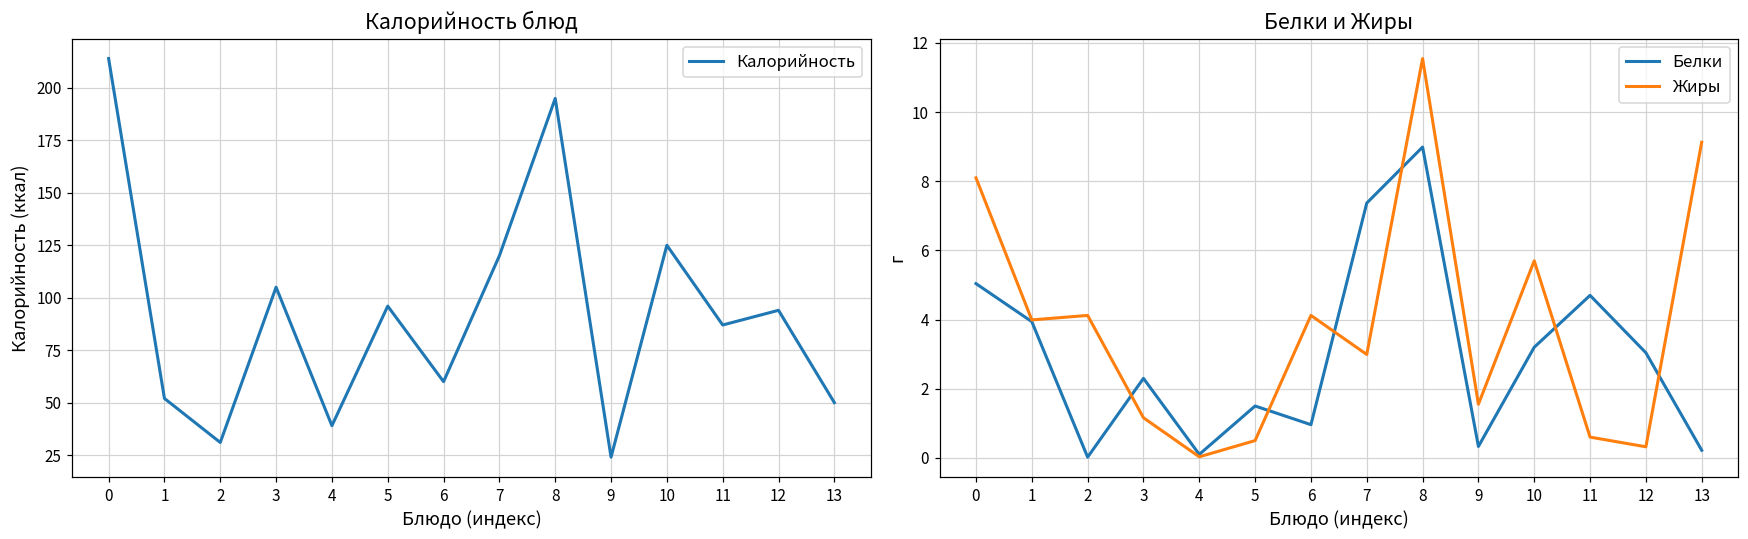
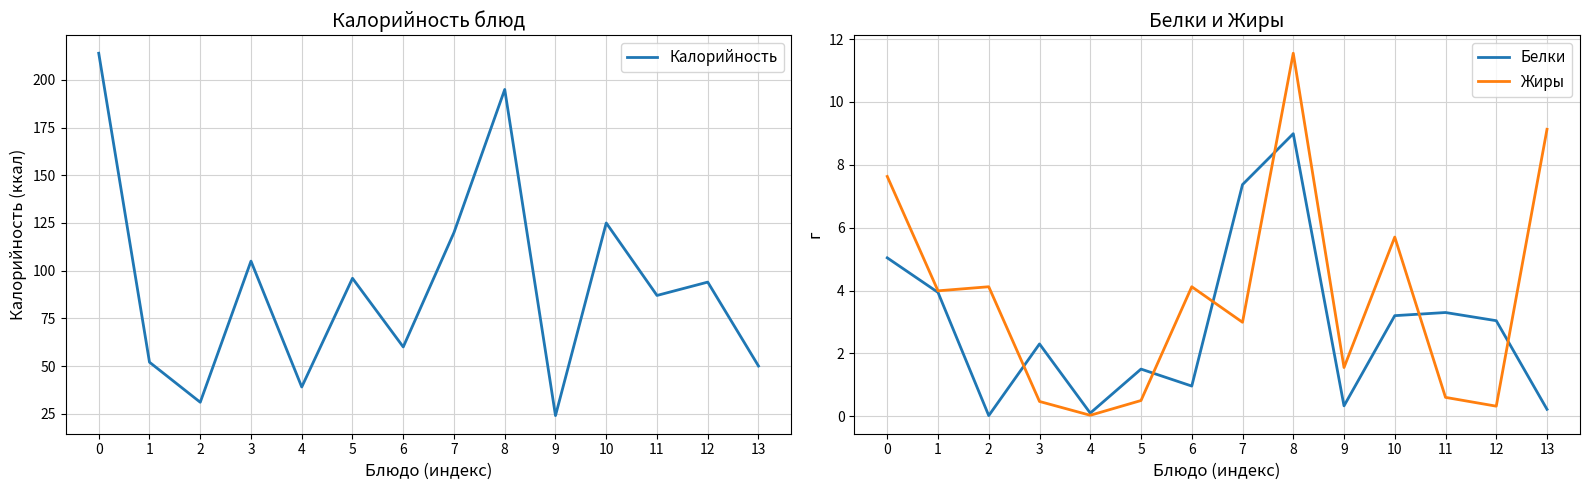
  {
    "Калорийность блюд": {
      "0": 214,
      "1": 52,
      "2": 31,
      "3": 105,
      "4": 39,
      "5": 96,
      "6": 60,
      "7": 120,
      "8": 195,
      "9": 24,
      "10": 125,
      "11": 87,
      "12": 94,
      "13": 50
    },
    "Белки и Жиры": {
      "Белки": {
        "0": 5.0,
        "2": 0.0,
        "3": 2.3,
        "5": 1.5,
        "6": 1.0,
        "7": 7.4,
        "8": 9.0,
        "9": 0.3,
        "10": 3.2,
-       "11": 4.7,
+       "11": 3.3,
        "12": 3.0,
        "13": 0.2
      },
      "Жиры": {
-       "0": 8.1,
+       "0": 7.6,
        "2": 4.1,
-       "3": 1.2,
+       "3": 0.5,
        "5": 0.5,
        "6": 4.1,
        "7": 3.0,
        "8": 11.6,
        "9": 1.6,
        "10": 5.7,
        "11": 0.6,
        "12": 0.3,
        "13": 9.1
      }
    }
  }
